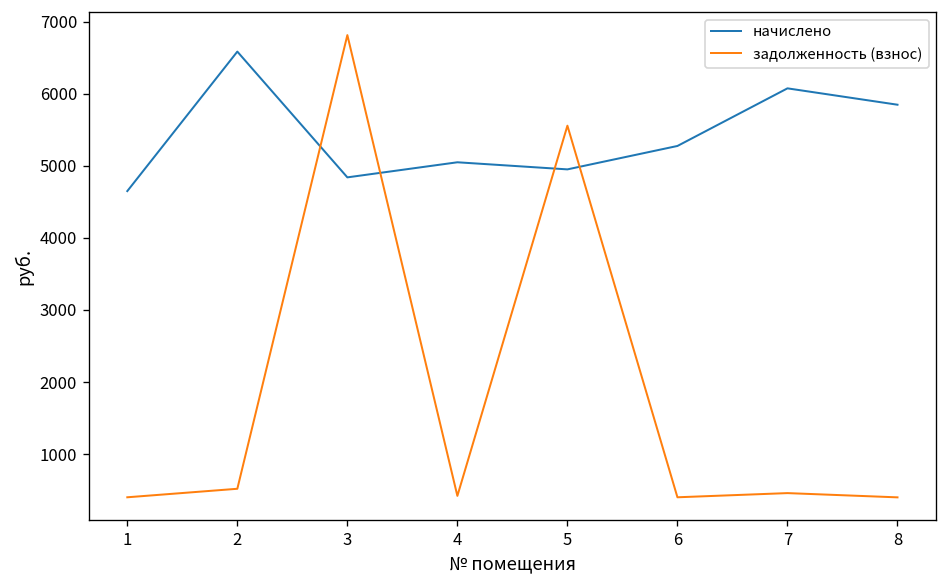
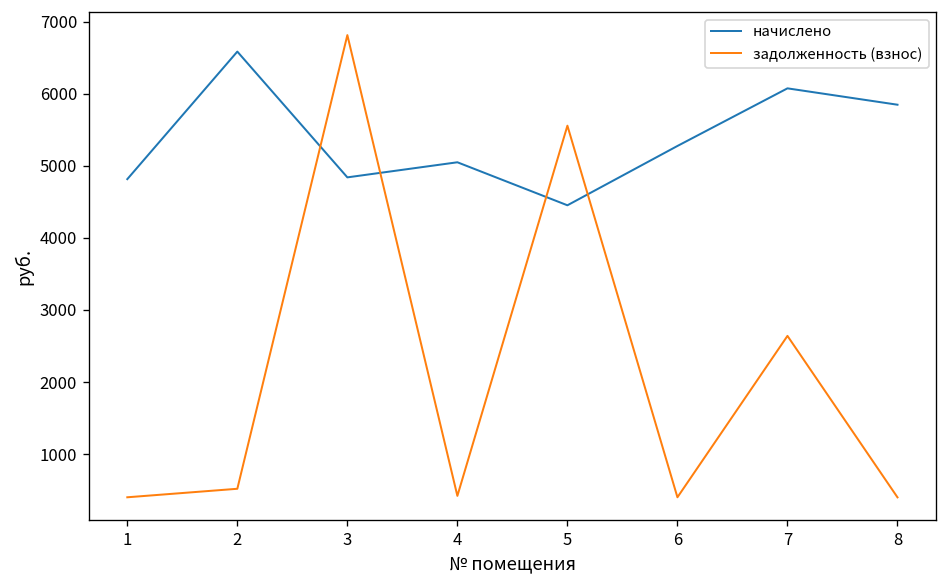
  {
    "начислено": {
-     "1": 4600,
+     "1": 4800,
      "2": 6600,
      "3": 4800,
      "4": 5000,
-     "5": 4900,
+     "5": 4500,
      "6": 5300,
      "7": 6100,
      "8": 5800
    },
    "задолженность (взнос)": {
      "1": 400,
      "2": 500,
      "3": 6800,
      "4": 400,
      "5": 5600,
      "6": 400,
-     "7": 500,
+     "7": 2600,
      "8": 400
    }
  }
